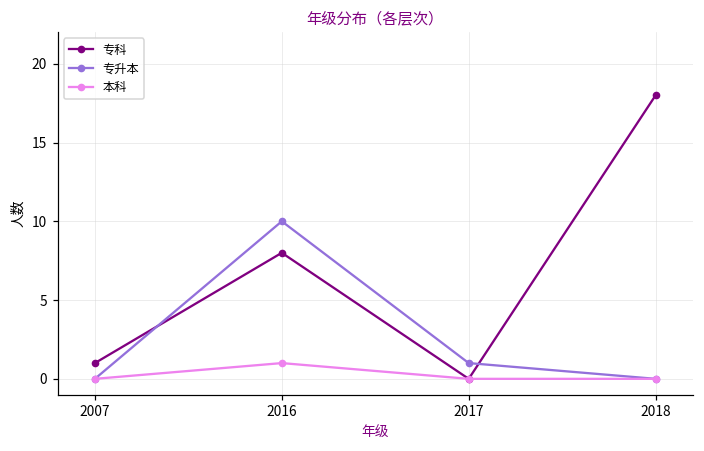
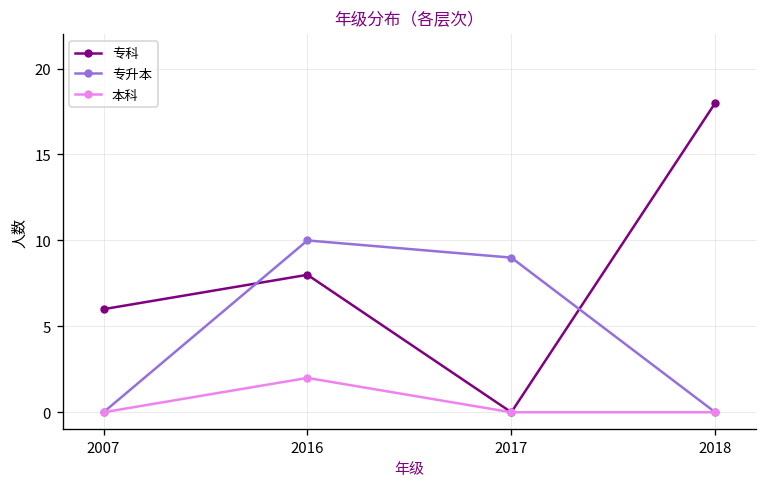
  {
    "专科": {
-     "2007": 1,
+     "2007": 6,
      "2016": 8,
      "2018": 18
    },
    "专升本": {
      "2016": 10,
-     "2017": 1
+     "2017": 9
    },
    "本科": {
-     "2016": 1
+     "2016": 2
    }
  }
